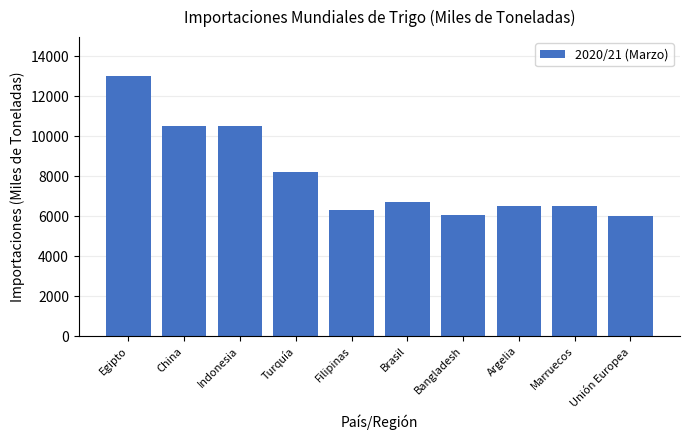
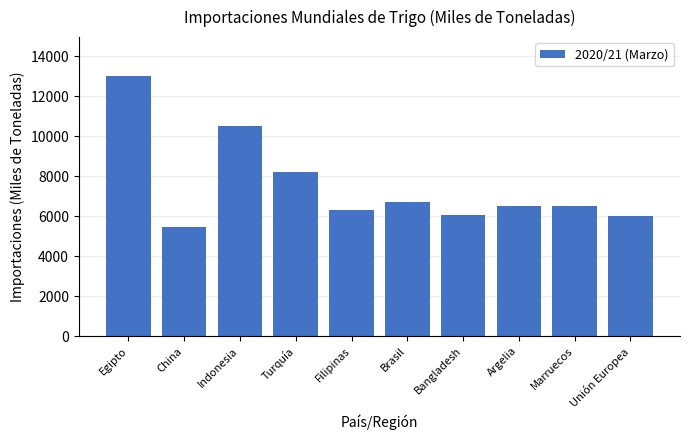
  {
    "Egipto": 13000,
-   "China": 10500,
+   "China": 5500,
    "Indonesia": 10500,
    "Turquía": 8200,
    "Filipinas": 6300,
    "Brasil": 6700,
    "Bangladesh": 6100,
    "Argelia": 6500,
    "Marruecos": 6500,
    "Unión Europea": 6000
  }
